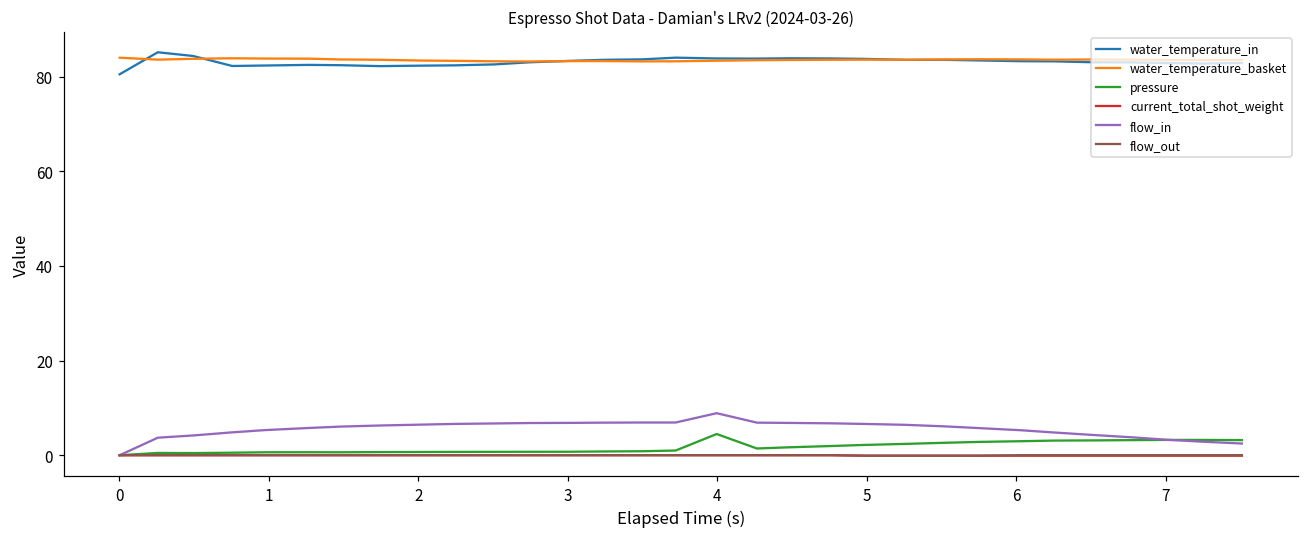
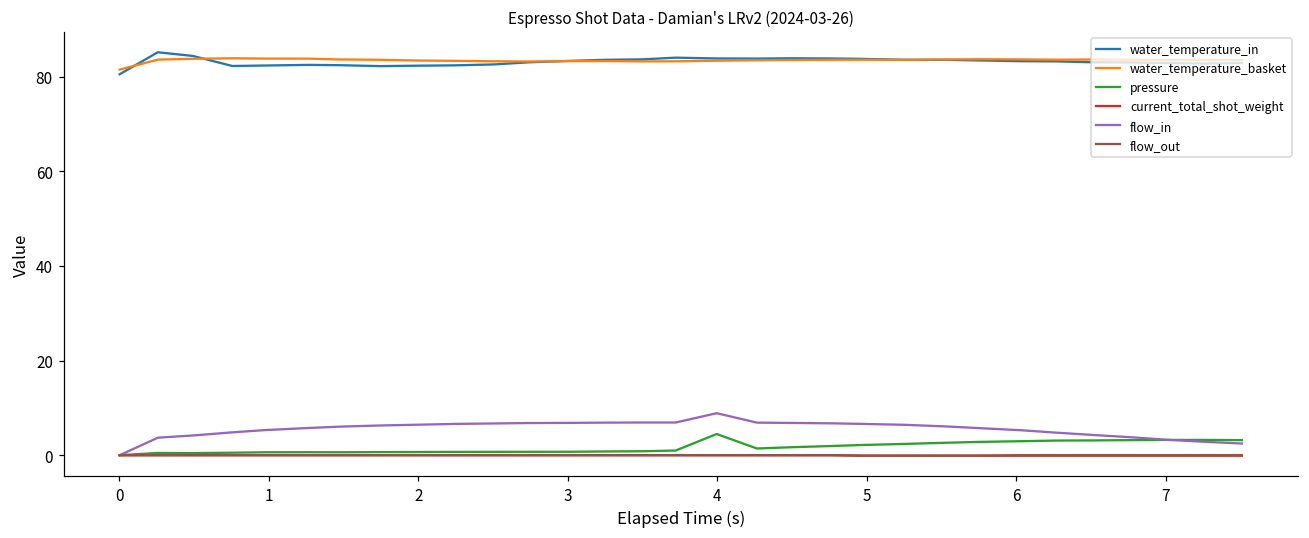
  {
    "water_temperature_in": {
      "0": 81
    },
    "water_temperature_basket": {
-     "0": 84
+     "0": 82
    },
    "pressure": {
      "4": 4
    },
    "flow_out": {
      "4": 0
    },
    "flow_in": {
      "4": 9
    }
  }
